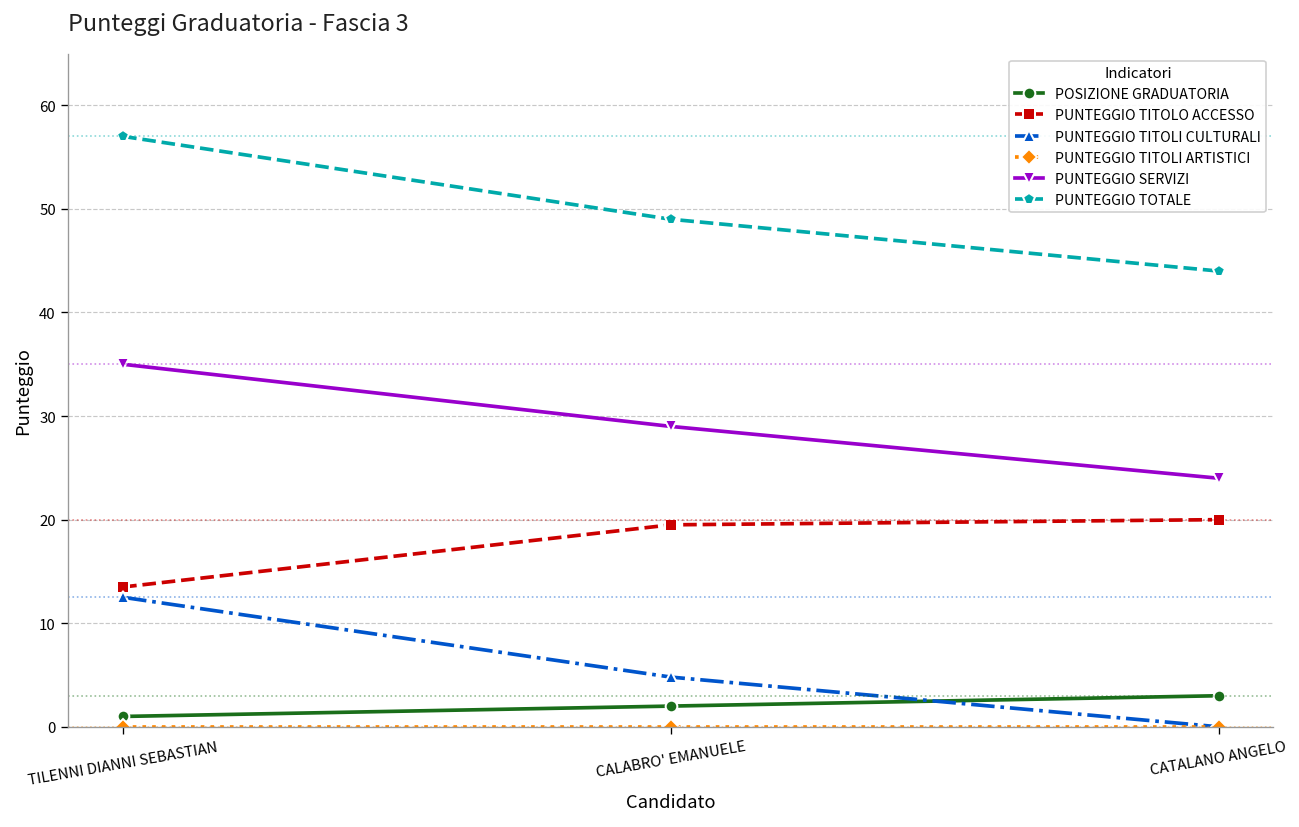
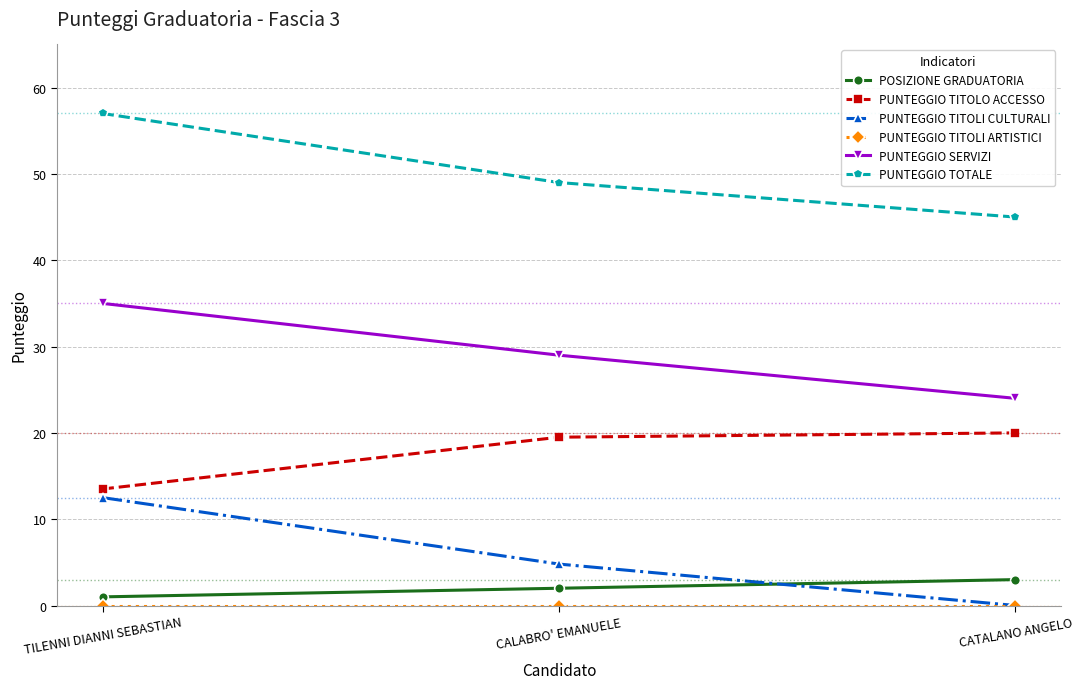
  {
    "POSIZIONE GRADUATORIA": {
      "TILENNI DIANNI SEBASTIAN": 1,
      "CALABRO' EMANUELE": 2,
      "CATALANO ANGELO": 3
    },
    "PUNTEGGIO TITOLO ACCESSO": {
      "TILENNI DIANNI SEBASTIAN": 14,
      "CALABRO' EMANUELE": 20,
      "CATALANO ANGELO": 20
    },
    "PUNTEGGIO TITOLI CULTURALI": {
      "TILENNI DIANNI SEBASTIAN": 13,
      "CALABRO' EMANUELE": 5
    },
    "PUNTEGGIO TITOLI ARTISTICI": {
      "TILENNI DIANNI SEBASTIAN": 0,
      "CALABRO' EMANUELE": 0
    },
    "PUNTEGGIO SERVIZI": {
      "TILENNI DIANNI SEBASTIAN": 35,
      "CALABRO' EMANUELE": 29,
      "CATALANO ANGELO": 24
    },
    "PUNTEGGIO TOTALE": {
      "TILENNI DIANNI SEBASTIAN": 57,
      "CALABRO' EMANUELE": 49,
-     "CATALANO ANGELO": 44
+     "CATALANO ANGELO": 45
    }
  }
